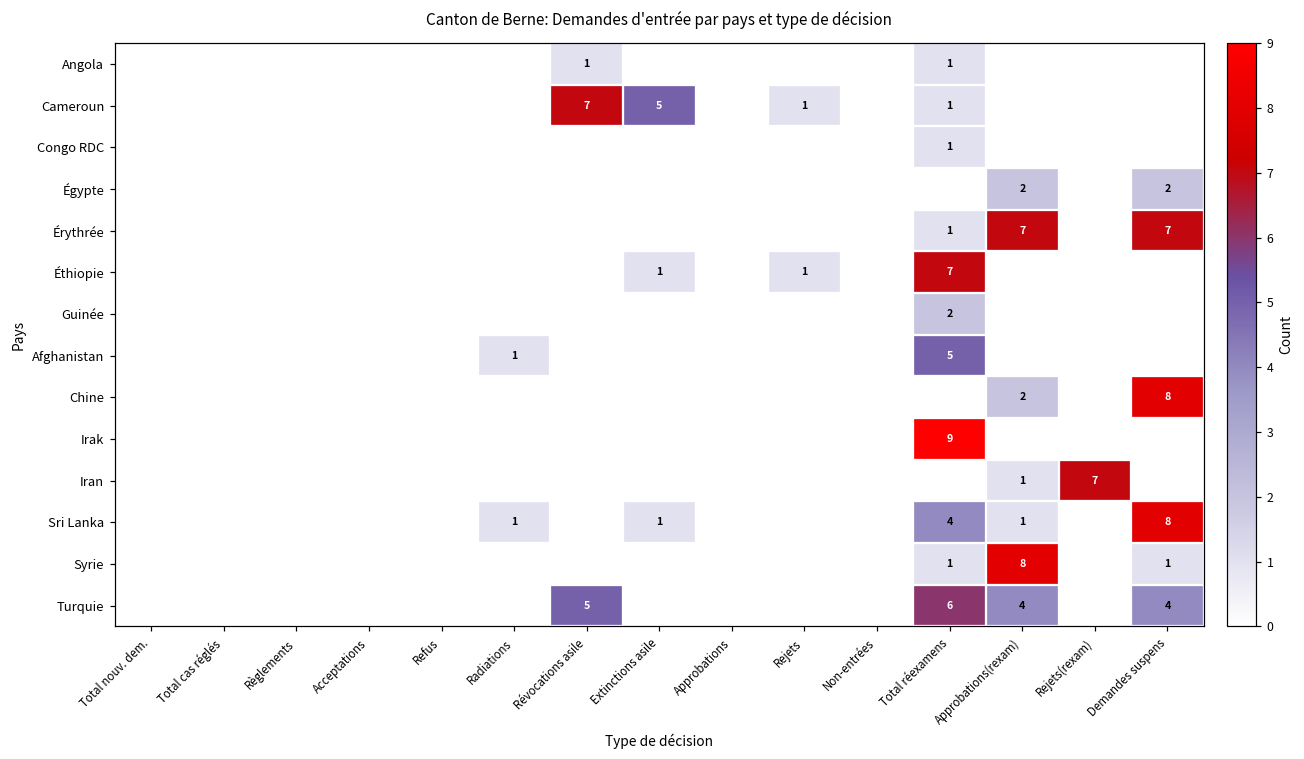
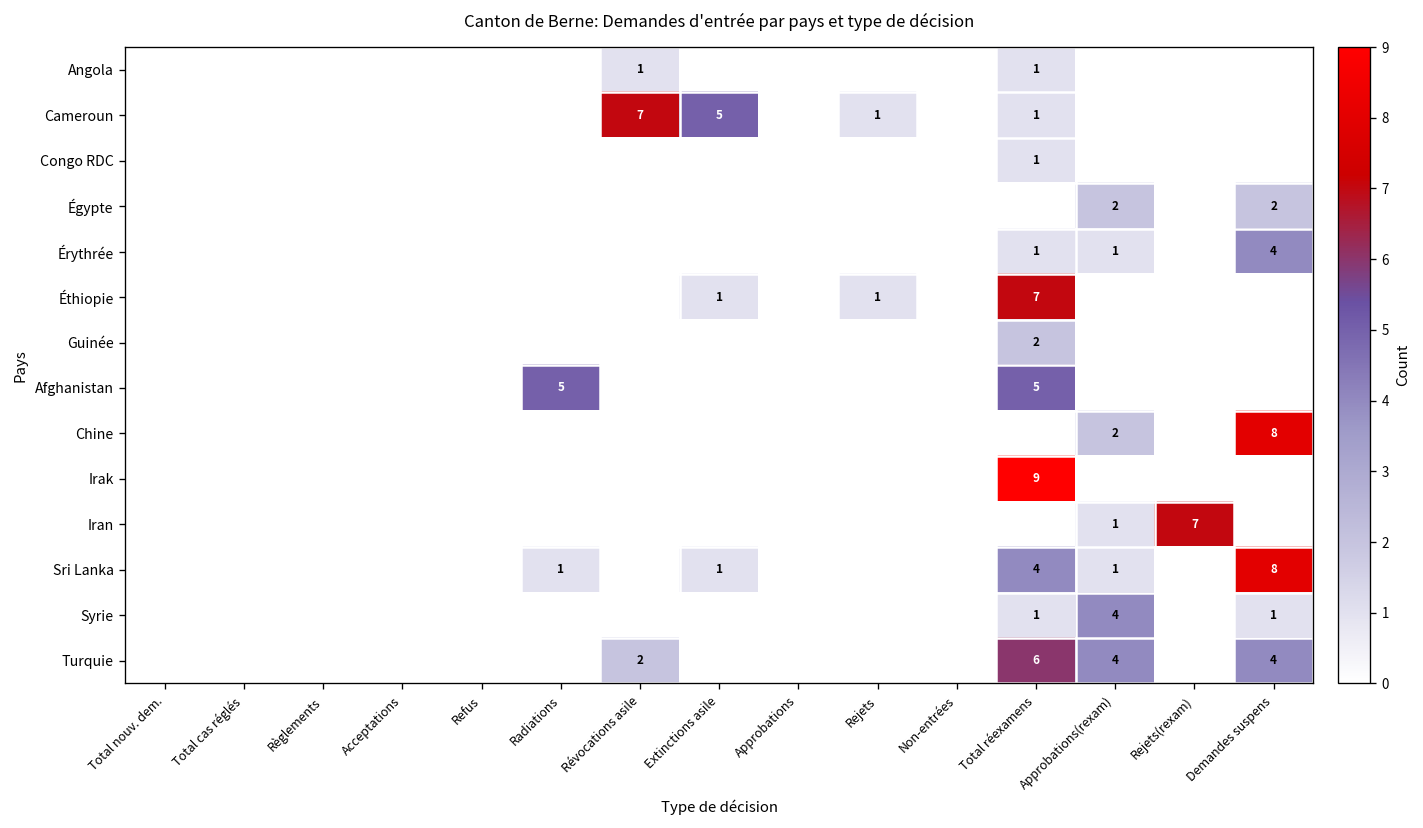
  {
    "Angola": {
      "Révocations asile": 1,
      "Total réexamens": 1
    },
    "Cameroun": {
      "Révocations asile": 7,
      "Extinctions asile": 5,
      "Rejets": 1,
      "Total réexamens": 1
    },
    "Congo RDC": {
      "Total réexamens": 1
    },
    "Égypte": {
      "Approbations(rexam)": 2,
      "Demandes suspens": 2
    },
    "Érythrée": {
      "Total réexamens": 1,
-     "Approbations(rexam)": 7,
-     "Demandes suspens": 7
+     "Approbations(rexam)": 1,
+     "Demandes suspens": 4
    },
    "Éthiopie": {
      "Extinctions asile": 1,
      "Rejets": 1,
      "Total réexamens": 7
    },
    "Guinée": {
      "Total réexamens": 2
    },
    "Afghanistan": {
-     "Radiations": 1,
+     "Radiations": 5,
      "Total réexamens": 5
    },
    "Chine": {
      "Approbations(rexam)": 2,
      "Demandes suspens": 8
    },
    "Irak": {
      "Total réexamens": 9
    },
    "Iran": {
      "Approbations(rexam)": 1,
      "Rejets(rexam)": 7
    },
    "Sri Lanka": {
      "Radiations": 1,
      "Extinctions asile": 1,
      "Total réexamens": 4,
      "Approbations(rexam)": 1,
      "Demandes suspens": 8
    },
    "Syrie": {
      "Total réexamens": 1,
-     "Approbations(rexam)": 8,
+     "Approbations(rexam)": 4,
      "Demandes suspens": 1
    },
    "Turquie": {
-     "Révocations asile": 5,
+     "Révocations asile": 2,
      "Total réexamens": 6,
      "Approbations(rexam)": 4,
      "Demandes suspens": 4
    }
  }
